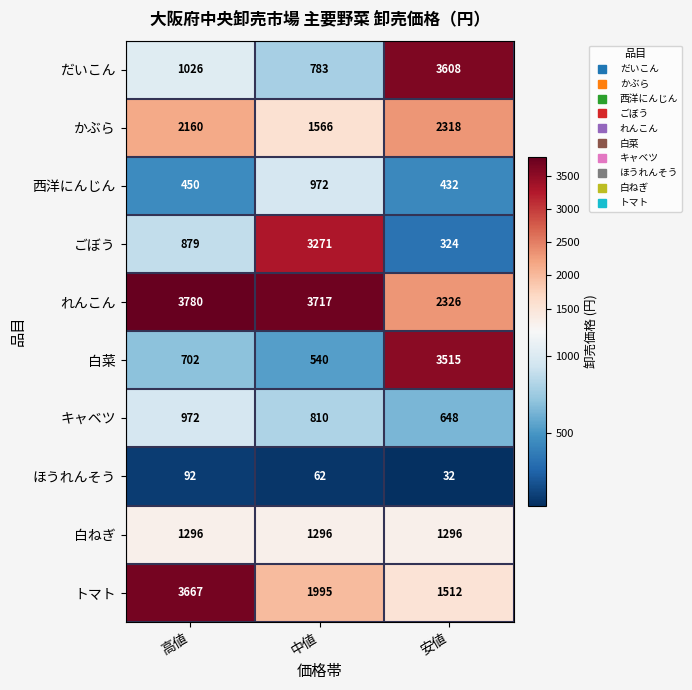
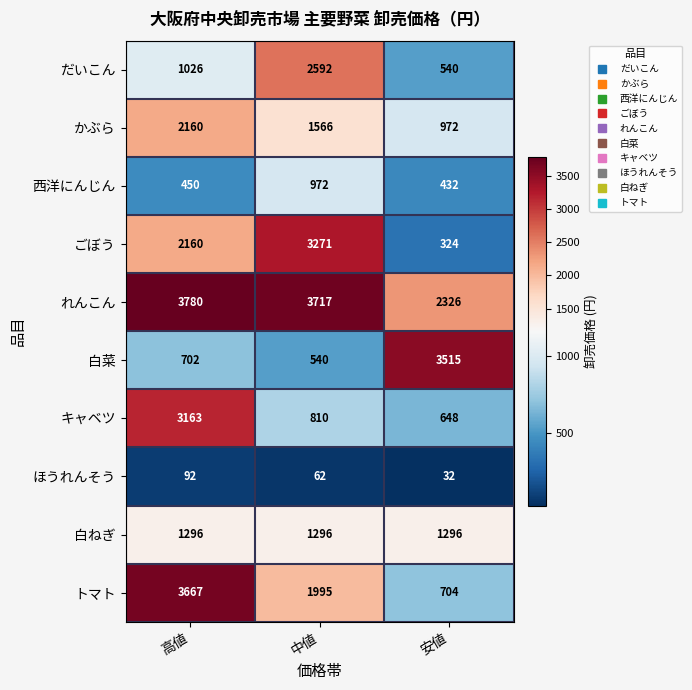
  {
    "だいこん": {
      "高値": 1026,
-     "中値": 783,
-     "安値": 3608
+     "中値": 2592,
+     "安値": 540
    },
    "かぶら": {
      "高値": 2160,
      "中値": 1566,
-     "安値": 2318
+     "安値": 972
    },
    "西洋にんじん": {
      "高値": 450,
      "中値": 972,
      "安値": 432
    },
    "ごぼう": {
-     "高値": 879,
+     "高値": 2160,
      "中値": 3271,
      "安値": 324
    },
    "れんこん": {
      "高値": 3780,
      "中値": 3717,
      "安値": 2326
    },
    "白菜": {
      "高値": 702,
      "中値": 540,
      "安値": 3515
    },
    "キャベツ": {
-     "高値": 972,
+     "高値": 3163,
      "中値": 810,
      "安値": 648
    },
    "ほうれんそう": {
      "高値": 92,
      "中値": 62,
      "安値": 32
    },
    "白ねぎ": {
      "高値": 1296,
      "中値": 1296,
      "安値": 1296
    },
    "トマト": {
      "高値": 3667,
      "中値": 1995,
-     "安値": 1512
+     "安値": 704
    }
  }
